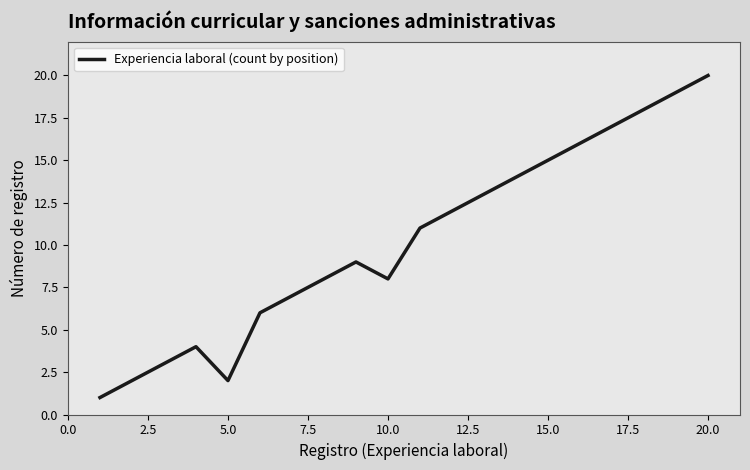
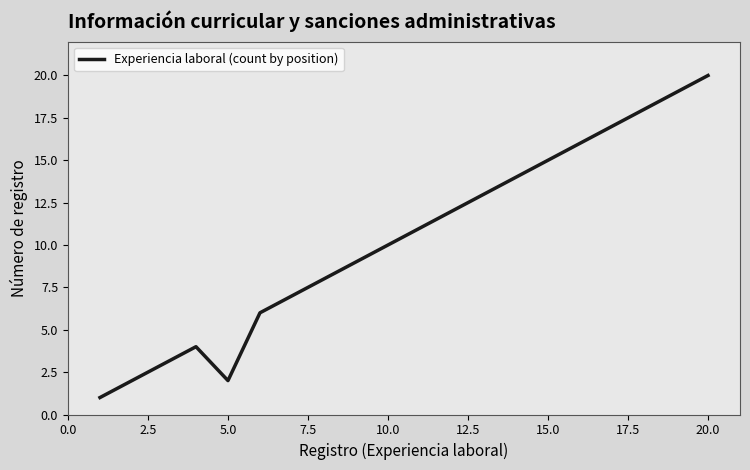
  {
    "5.0": 2,
-   "10.0": 8,
+   "10.0": 10,
    "15.0": 15,
    "20.0": 20
  }
